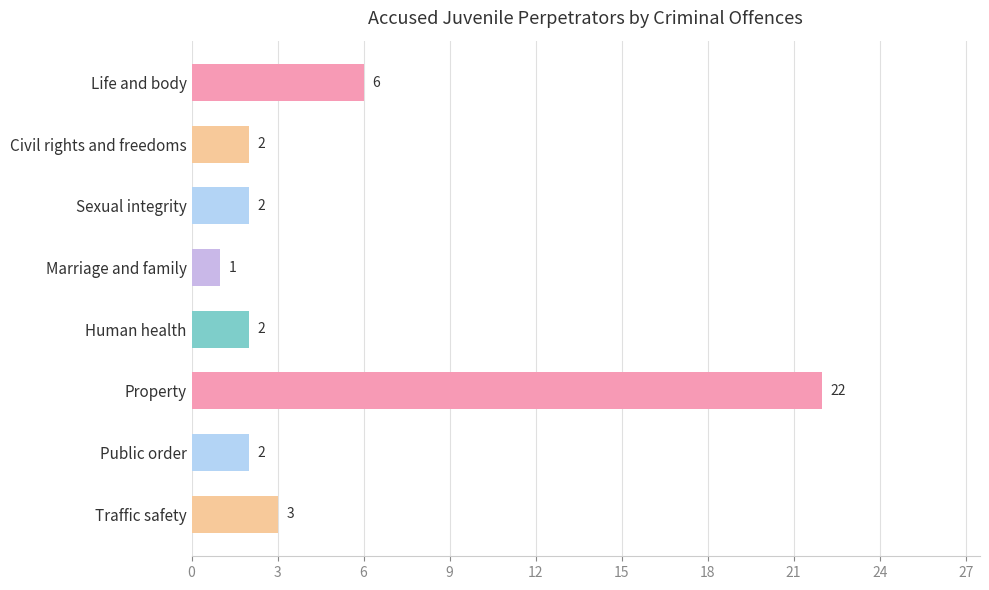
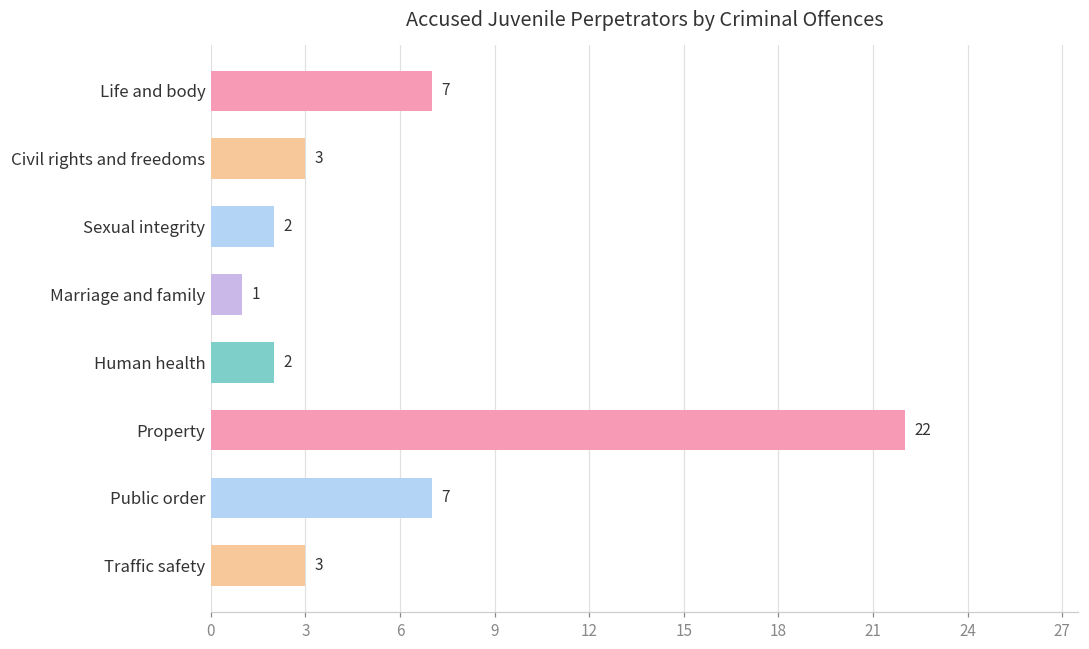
  {
-   "Life and body": 6,
-   "Civil rights and freedoms": 2,
+   "Life and body": 7,
+   "Civil rights and freedoms": 3,
    "Sexual integrity": 2,
    "Marriage and family": 1,
    "Human health": 2,
    "Property": 22,
-   "Public order": 2,
+   "Public order": 7,
    "Traffic safety": 3
  }
